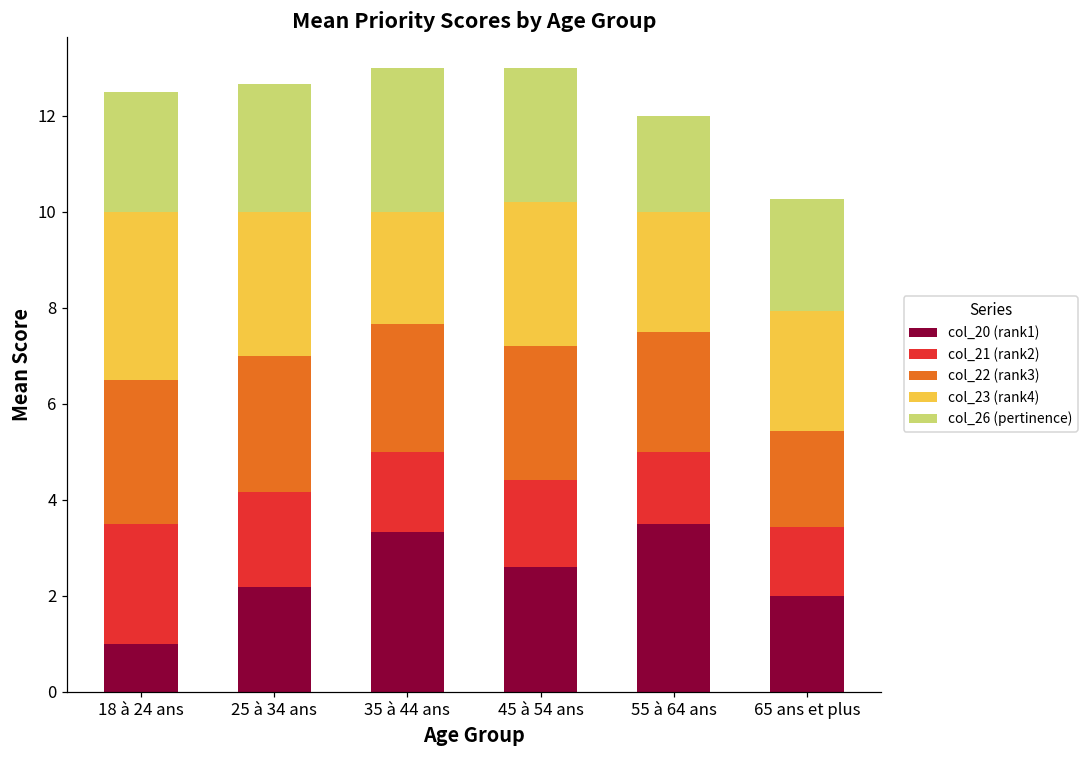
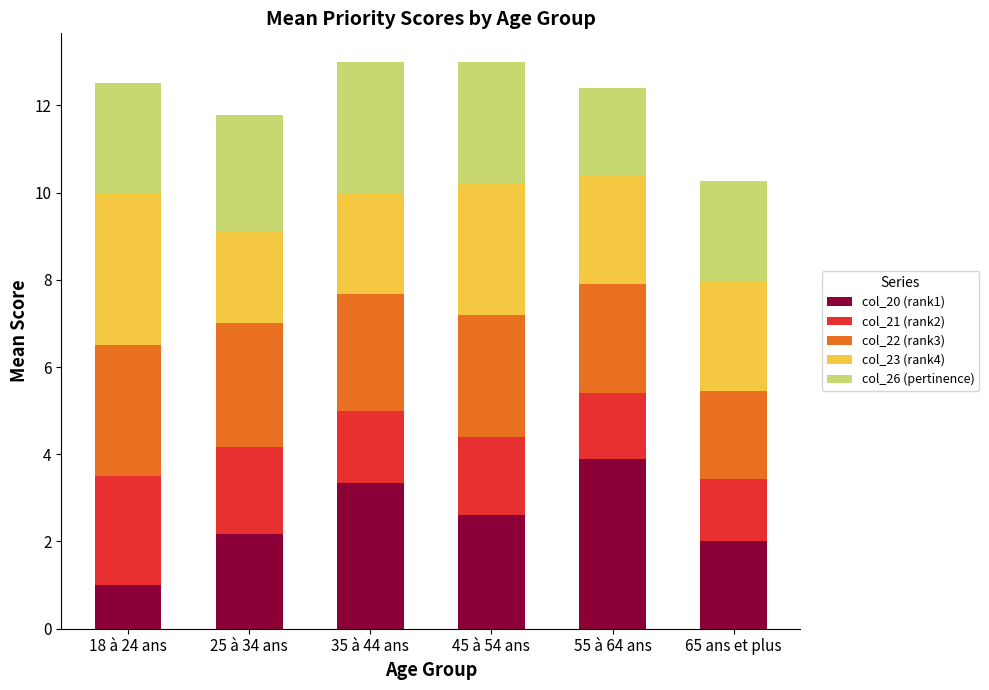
  {
    "col_20 (rank1)": {
      "18 à 24 ans": 1.0,
      "25 à 34 ans": 2.2,
      "35 à 44 ans": 3.3,
      "45 à 54 ans": 2.6,
-     "55 à 64 ans": 3.5,
+     "55 à 64 ans": 3.9,
      "65 ans et plus": 2.0
    },
    "col_21 (rank2)": {
      "18 à 24 ans": 2.5,
      "25 à 34 ans": 2.0,
      "35 à 44 ans": 1.7,
      "45 à 54 ans": 1.8,
      "55 à 64 ans": 1.5,
      "65 ans et plus": 1.4
    },
    "col_22 (rank3)": {
      "18 à 24 ans": 3.0,
      "25 à 34 ans": 2.8,
      "35 à 44 ans": 2.7,
      "45 à 54 ans": 2.8,
      "55 à 64 ans": 2.5,
      "65 ans et plus": 2.0
    },
    "col_23 (rank4)": {
      "18 à 24 ans": 3.5,
-     "25 à 34 ans": 3.0,
+     "25 à 34 ans": 2.1,
      "35 à 44 ans": 2.3,
      "45 à 54 ans": 3.0,
      "55 à 64 ans": 2.5,
      "65 ans et plus": 2.5
    },
    "col_26 (pertinence)": {
      "18 à 24 ans": 2.5,
      "25 à 34 ans": 2.7,
      "35 à 44 ans": 3.0,
      "45 à 54 ans": 2.8,
      "55 à 64 ans": 2.0,
      "65 ans et plus": 2.3
    }
  }
